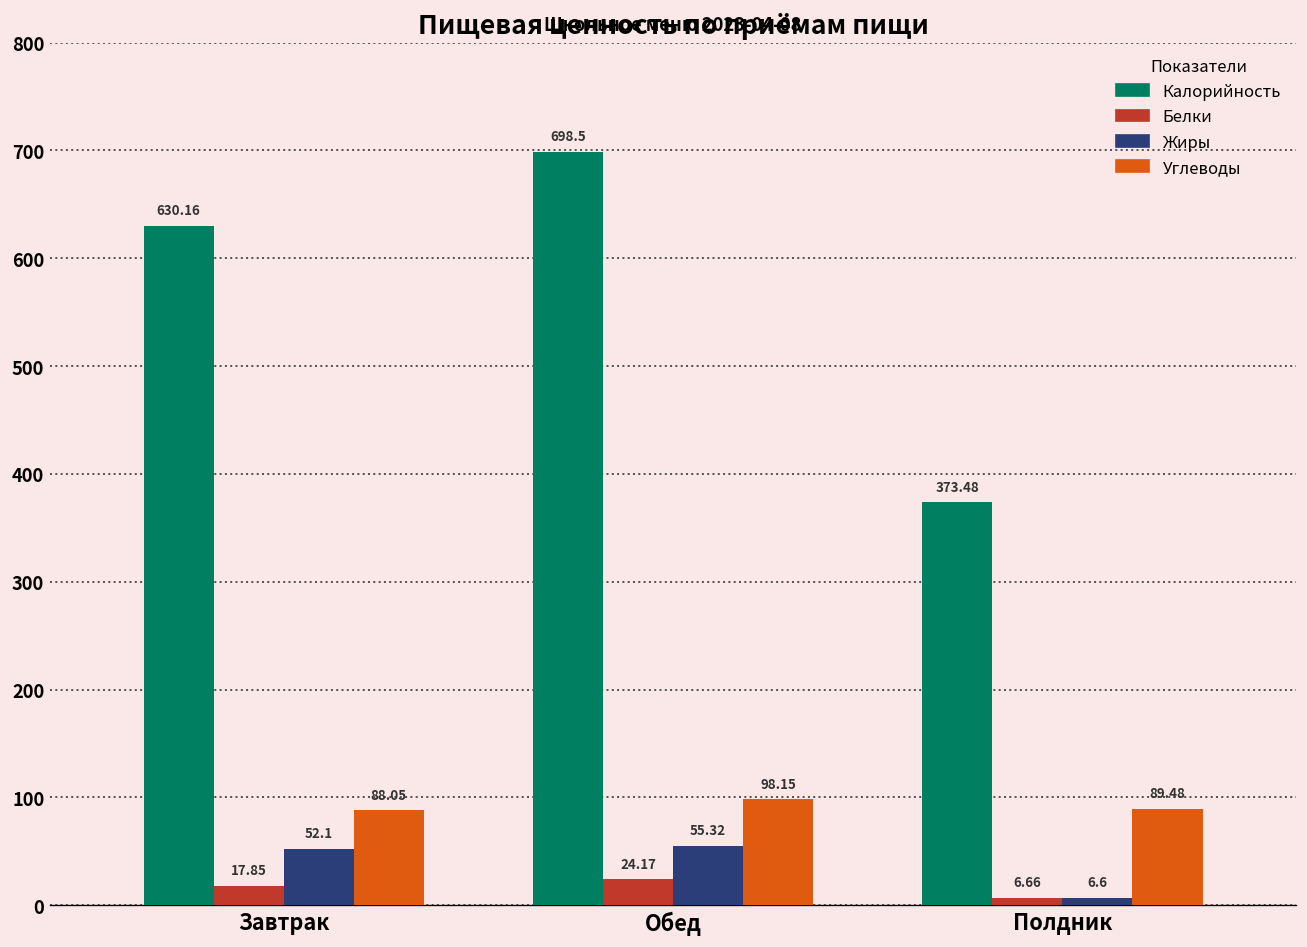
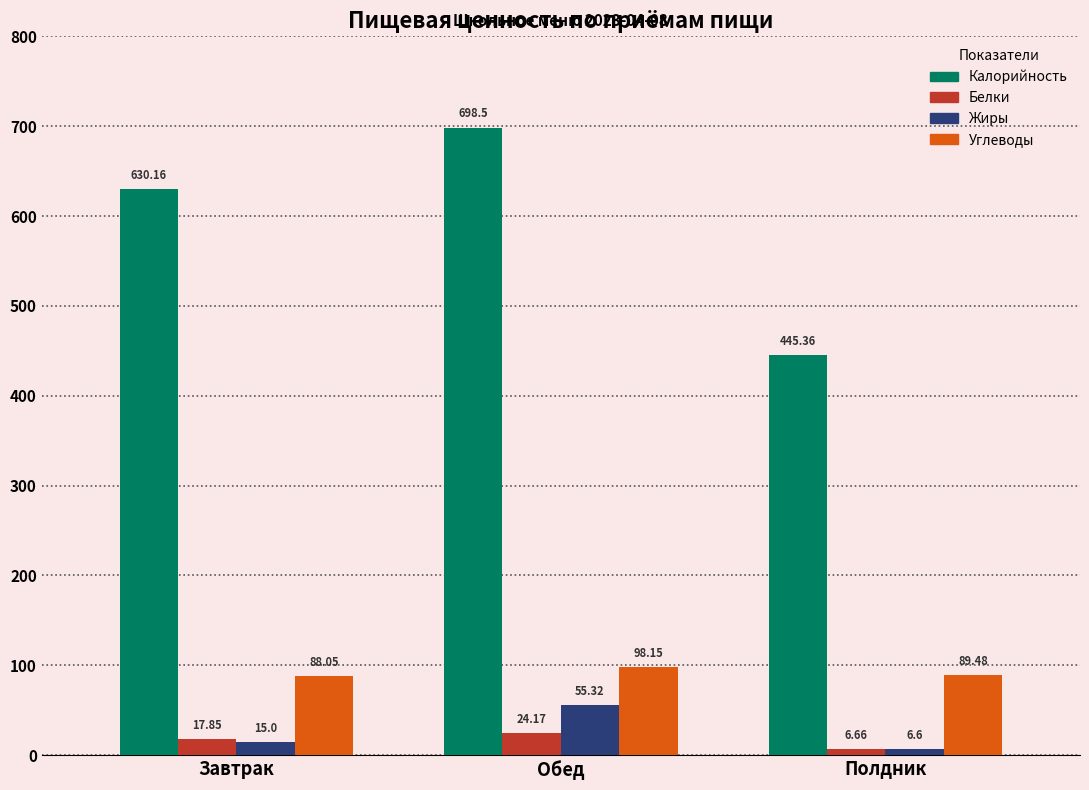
  {
    "Калорийность": {
      "Завтрак": 630.16,
      "Обед": 698.5,
-     "Полдник": 373.48
+     "Полдник": 445.36
    },
    "Жиры": {
-     "Завтрак": 52.1,
+     "Завтрак": 15.0,
      "Обед": 55.32,
      "Полдник": 6.6
    }
  }
